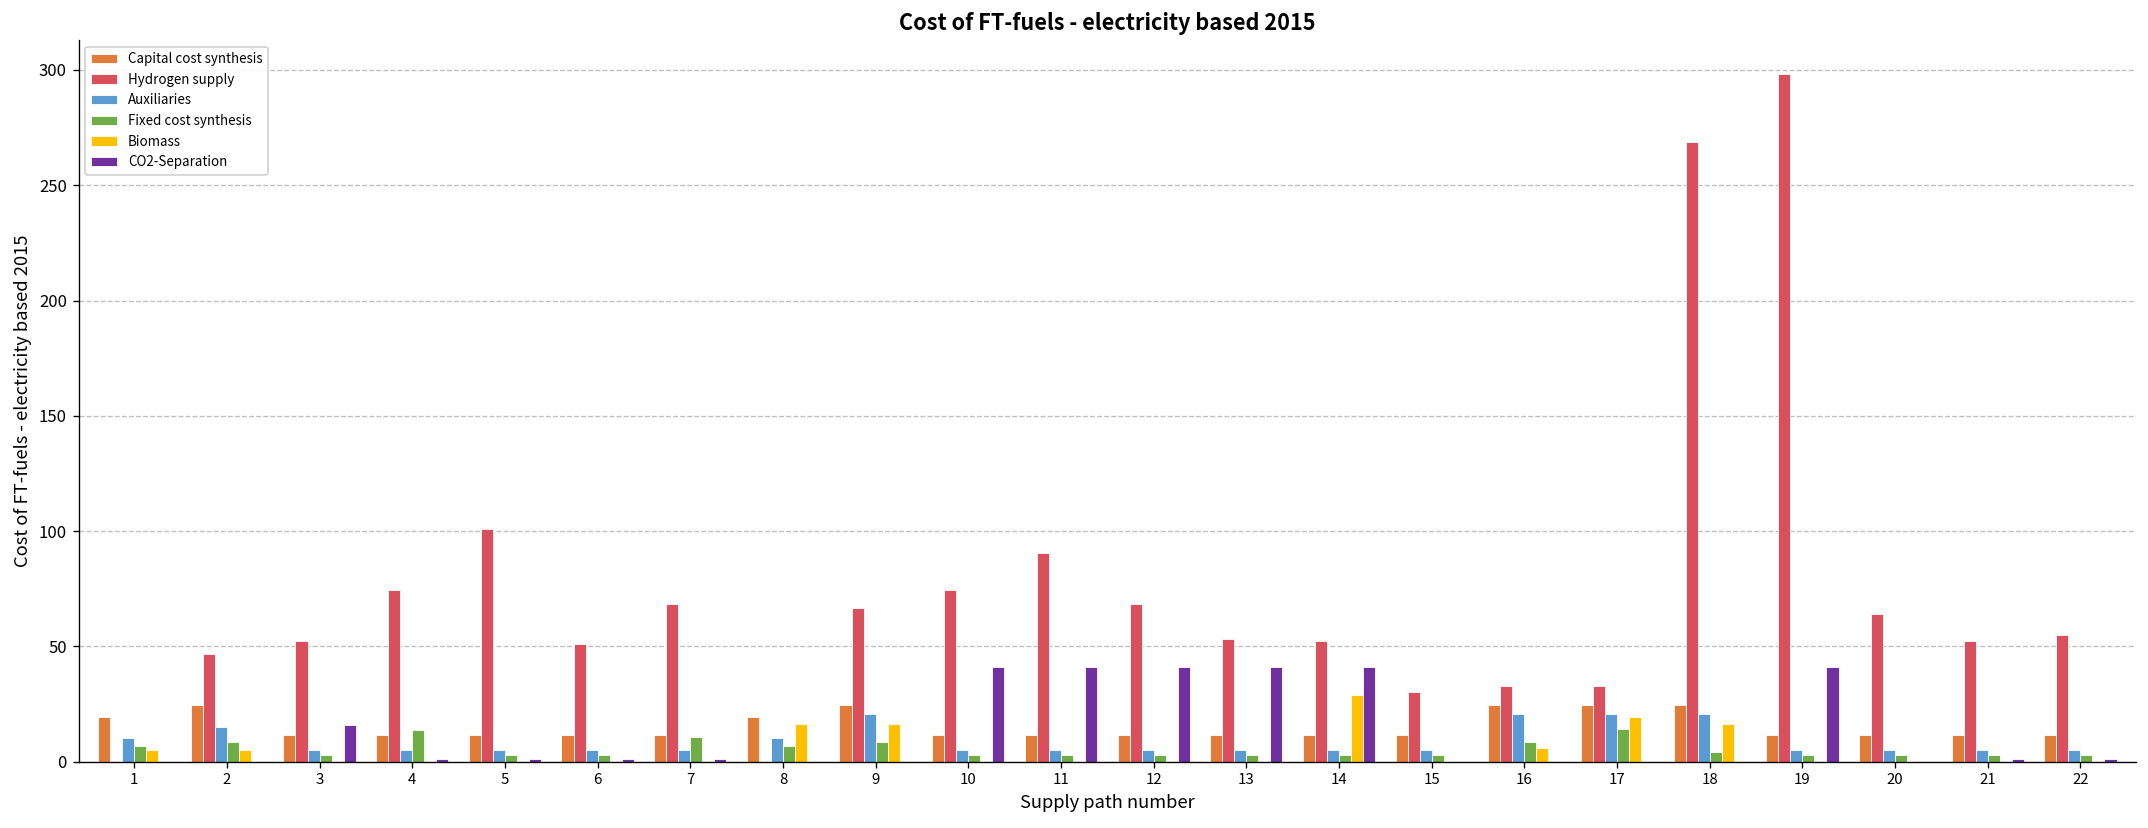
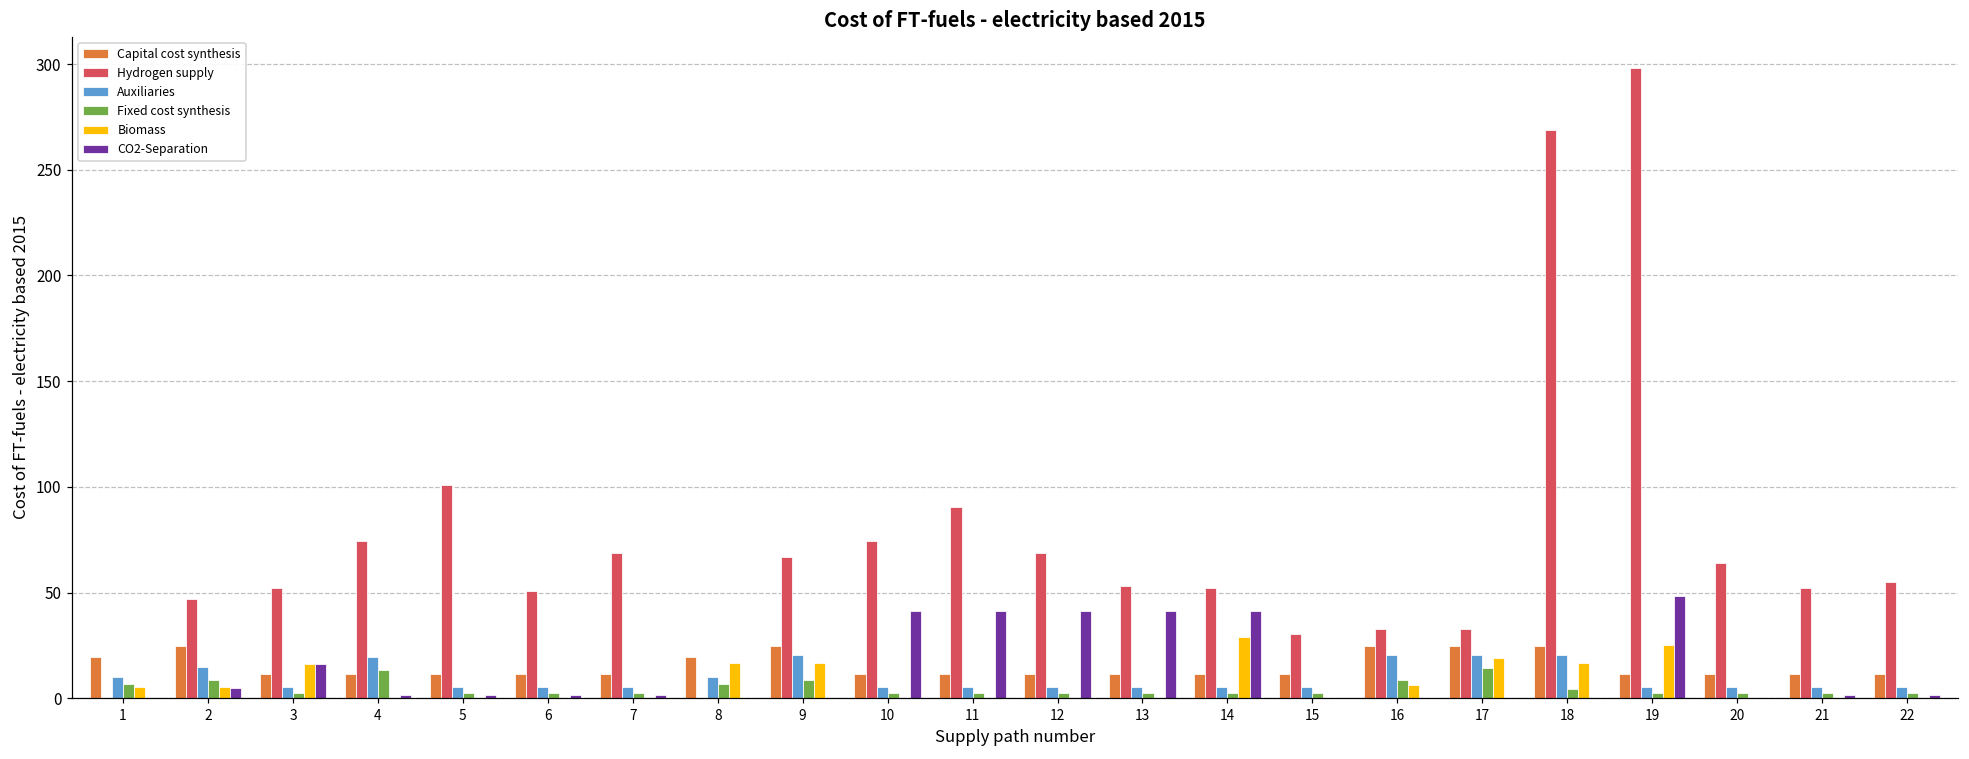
  {
    "Auxiliaries": {
      "1": 10,
      "2": 15,
      "3": 5,
-     "4": 5,
+     "4": 20,
      "5": 5,
      "6": 5,
      "7": 5,
      "8": 10,
      "9": 21,
      "10": 5,
      "11": 5,
      "12": 5,
      "13": 5,
      "14": 5,
      "15": 5,
      "16": 21,
      "17": 21,
      "18": 21,
      "19": 5,
      "20": 5,
      "21": 5,
      "22": 5
    },
    "Fixed cost synthesis": {
      "1": 7,
      "2": 9,
      "3": 3,
      "4": 14,
      "5": 3,
      "6": 3,
-     "7": 11,
+     "7": 3,
      "8": 7,
      "9": 9,
      "10": 3,
      "11": 3,
      "12": 3,
      "13": 3,
      "14": 3,
      "15": 3,
      "16": 9,
      "17": 14,
      "18": 4,
      "19": 3,
      "20": 3,
      "21": 3,
      "22": 3
    },
    "Biomass": {
      "1": 5,
      "2": 5,
-     "3": 0,
+     "3": 16,
      "4": 0,
      "5": 0,
      "6": 0,
      "7": 0,
      "8": 16,
      "9": 16,
      "10": 0,
      "11": 0,
      "12": 0,
      "13": 0,
      "14": 29,
      "15": 0,
      "16": 6,
      "17": 19,
      "18": 16,
-     "19": 0,
+     "19": 25,
      "20": 0,
      "21": 0,
      "22": 0
    },
    "CO2-Separation": {
      "1": 0,
-     "2": 0,
+     "2": 5,
      "3": 16,
      "4": 1,
      "5": 1,
      "6": 1,
      "7": 1,
      "8": 0,
      "9": 0,
      "10": 41,
      "11": 41,
      "12": 41,
      "13": 41,
      "14": 41,
      "15": 0,
      "16": 0,
      "17": 0,
      "18": 0,
-     "19": 41,
+     "19": 48,
      "20": 0,
      "21": 1,
      "22": 1
    }
  }
